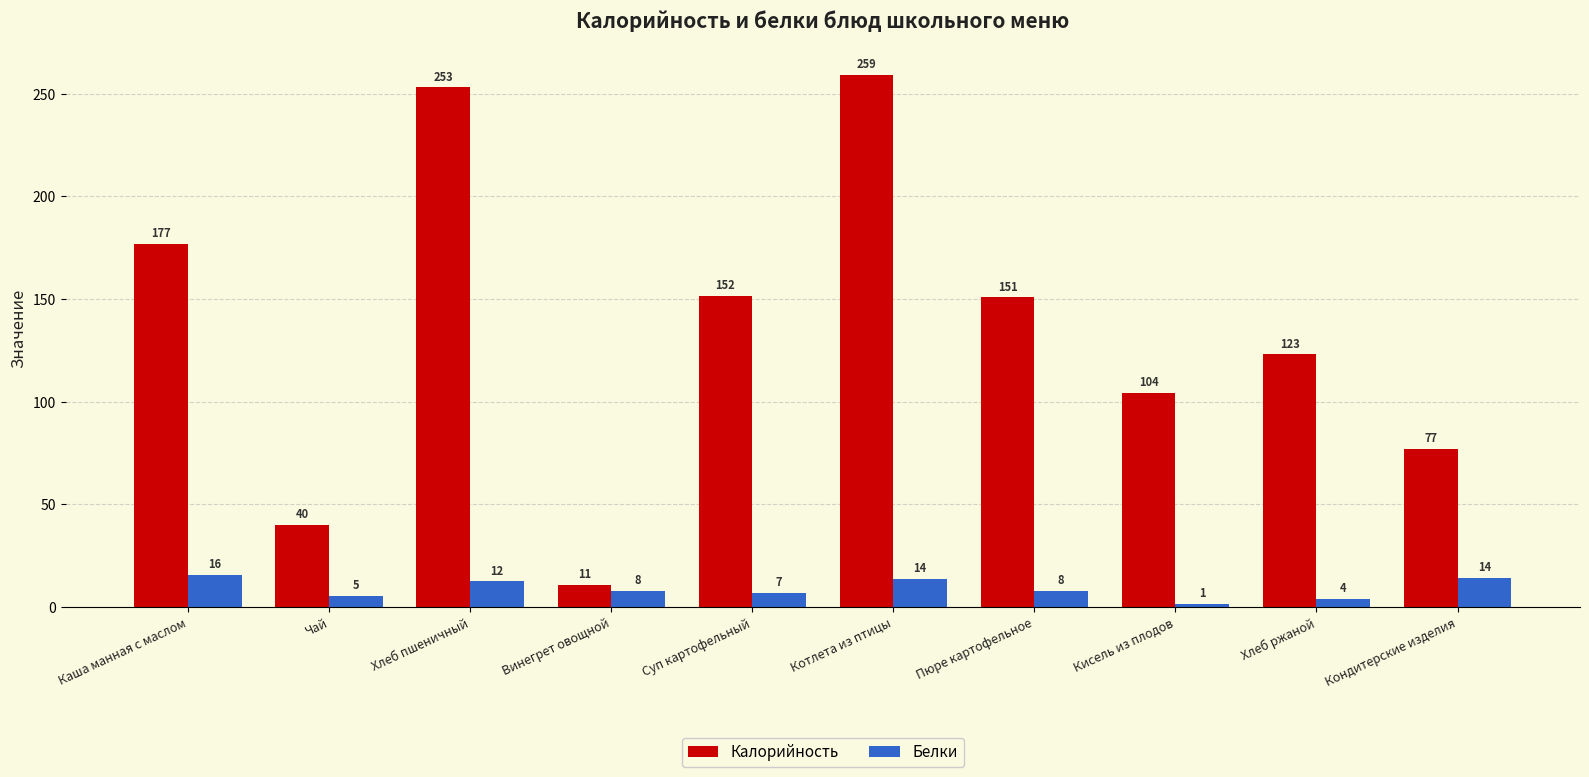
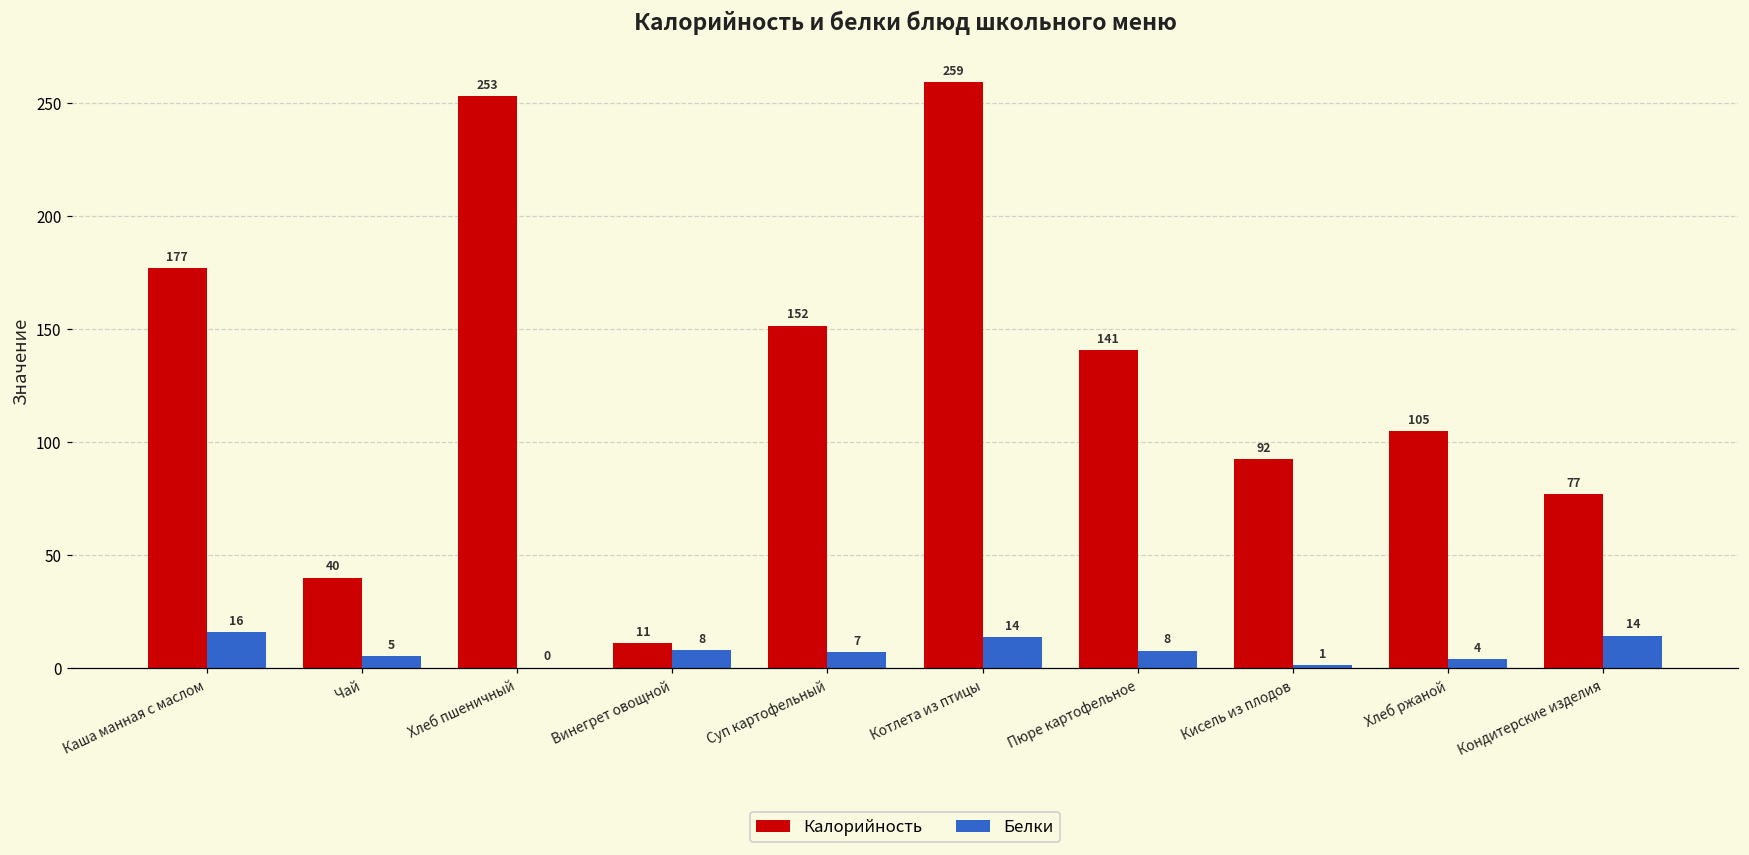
  {
    "Калорийность": {
      "Каша манная с маслом": 177,
      "Чай": 40,
      "Хлеб пшеничный": 253,
      "Винегрет овощной": 11,
      "Суп картофельный": 152,
      "Котлета из птицы": 259,
-     "Пюре картофельное": 151,
-     "Кисель из плодов": 104,
-     "Хлеб ржаной": 123,
+     "Пюре картофельное": 141,
+     "Кисель из плодов": 92,
+     "Хлеб ржаной": 105,
      "Кондитерские изделия": 77
    },
    "Белки": {
      "Каша манная с маслом": 16,
      "Чай": 5,
-     "Хлеб пшеничный": 12,
+     "Хлеб пшеничный": 0,
      "Винегрет овощной": 8,
      "Суп картофельный": 7,
      "Котлета из птицы": 14,
      "Пюре картофельное": 8,
      "Кисель из плодов": 1,
      "Хлеб ржаной": 4,
      "Кондитерские изделия": 14
    }
  }
